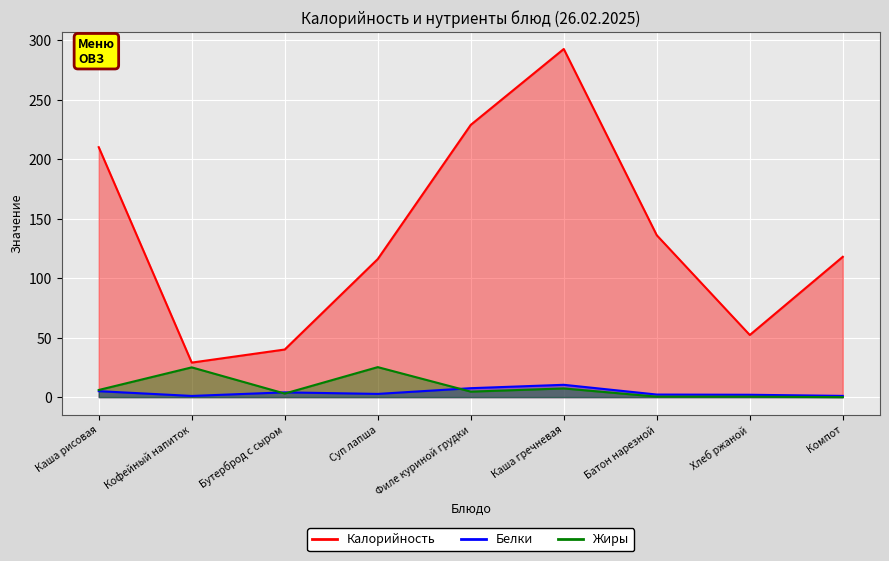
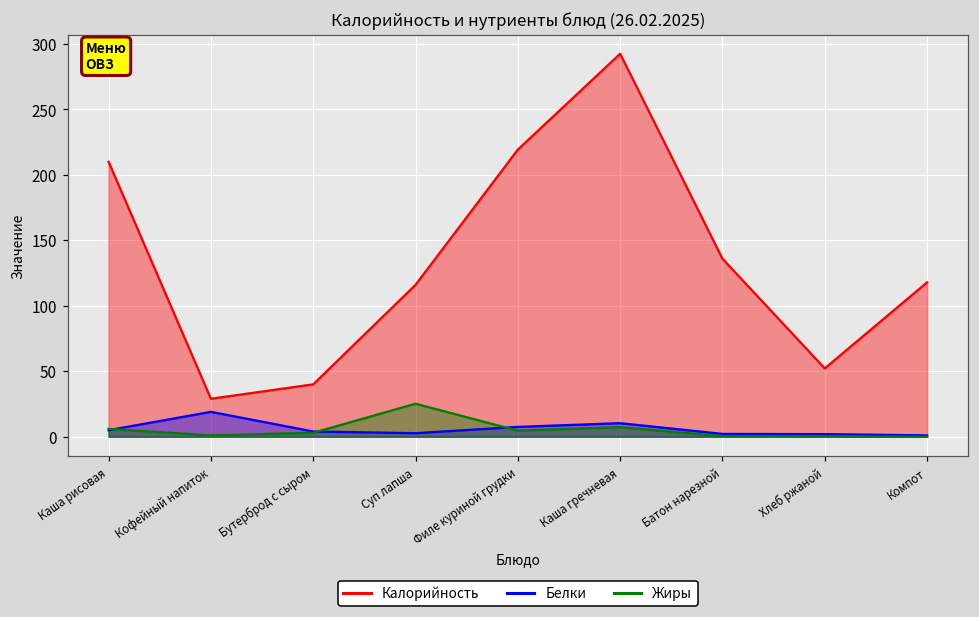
  {
    "Калорийность": {
      "Каша рисовая": 210,
      "Кофейный напиток": 29,
      "Бутерброд с сыром": 40,
      "Суп лапша": 116,
-     "Филе куриной грудки": 229,
+     "Филе куриной грудки": 219,
      "Каша гречневая": 293,
      "Батон нарезной": 136,
      "Хлеб ржаной": 52,
      "Компот": 118
    },
    "Белки": {
-     "Кофейный напиток": 1,
+     "Кофейный напиток": 19,
      "Суп лапша": 3,
      "Филе куриной грудки": 8,
      "Каша гречневая": 10
    },
    "Жиры": {
-     "Кофейный напиток": 25,
+     "Кофейный напиток": 1,
      "Суп лапша": 25,
      "Филе куриной грудки": 5,
      "Каша гречневая": 7
    }
  }
